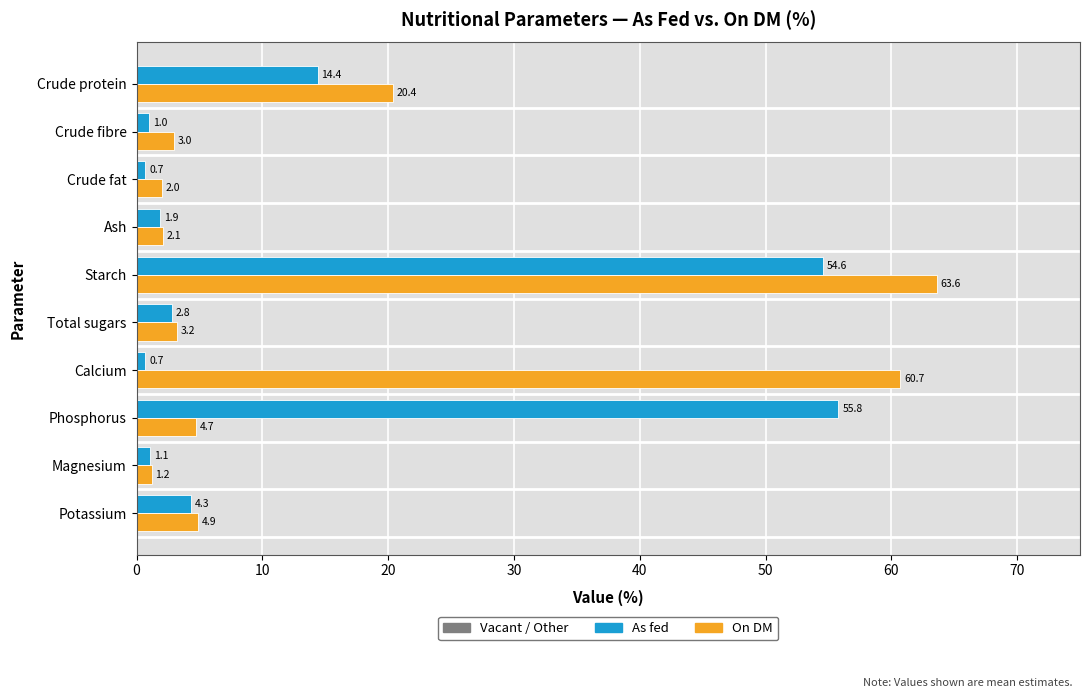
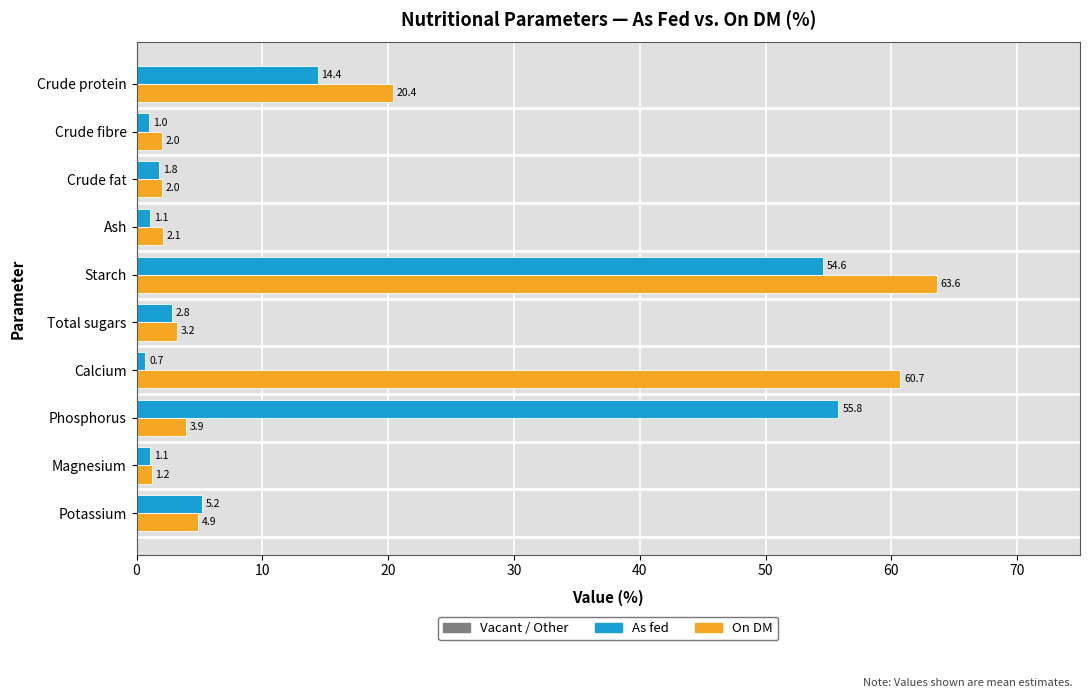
  {
    "As fed": {
      "Crude protein": 14.4,
      "Crude fibre": 1.0,
-     "Crude fat": 0.7,
-     "Ash": 1.9,
+     "Crude fat": 1.8,
+     "Ash": 1.1,
      "Starch": 54.6,
      "Total sugars": 2.8,
      "Calcium": 0.7,
      "Phosphorus": 55.8,
      "Magnesium": 1.1,
-     "Potassium": 4.3
+     "Potassium": 5.2
    },
    "On DM": {
      "Crude protein": 20.4,
-     "Crude fibre": 3.0,
+     "Crude fibre": 2.0,
      "Crude fat": 2.0,
      "Ash": 2.1,
      "Starch": 63.6,
      "Total sugars": 3.2,
      "Calcium": 60.7,
-     "Phosphorus": 4.7,
+     "Phosphorus": 3.9,
      "Magnesium": 1.2,
      "Potassium": 4.9
    }
  }
